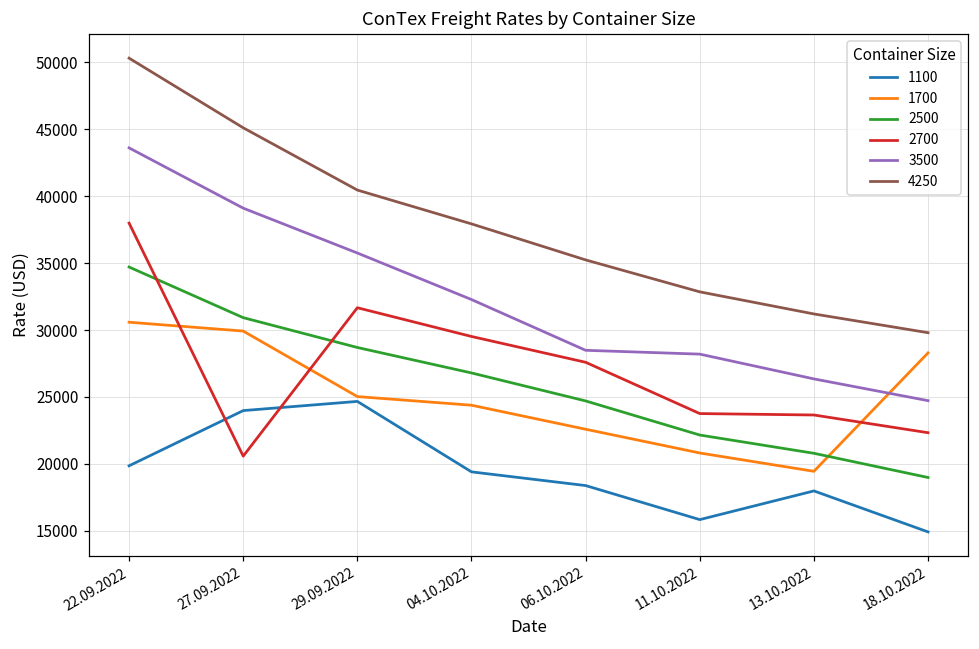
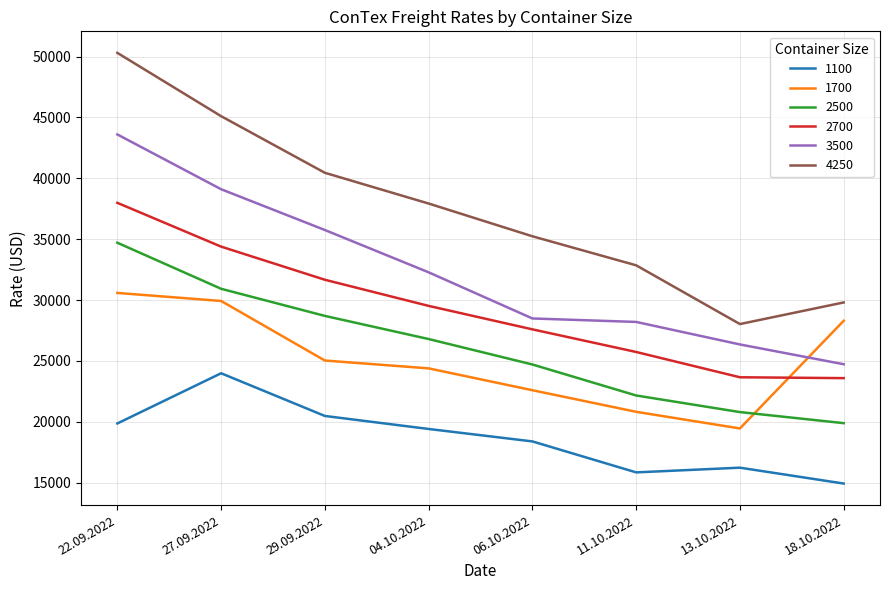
  {
    "1100": {
      "22.09.2022": 19900,
      "27.09.2022": 24000,
-     "29.09.2022": 24700,
+     "29.09.2022": 20500,
      "04.10.2022": 19400,
      "06.10.2022": 18400,
      "11.10.2022": 15800,
-     "13.10.2022": 18000,
+     "13.10.2022": 16200,
      "18.10.2022": 14900
    },
    "1700": {
      "22.09.2022": 30600,
      "27.09.2022": 29900,
      "29.09.2022": 25000,
      "04.10.2022": 24400,
      "06.10.2022": 22600,
      "11.10.2022": 20800,
      "13.10.2022": 19500,
      "18.10.2022": 28300
    },
    "2500": {
      "22.09.2022": 34700,
      "27.09.2022": 30900,
      "29.09.2022": 28700,
      "04.10.2022": 26800,
      "06.10.2022": 24700,
      "11.10.2022": 22200,
      "13.10.2022": 20800,
-     "18.10.2022": 19000
+     "18.10.2022": 19900
    },
    "2700": {
      "22.09.2022": 38000,
-     "27.09.2022": 20600,
+     "27.09.2022": 34400,
      "29.09.2022": 31700,
      "04.10.2022": 29500,
      "06.10.2022": 27600,
-     "11.10.2022": 23800,
+     "11.10.2022": 25700,
      "13.10.2022": 23700,
-     "18.10.2022": 22300
+     "18.10.2022": 23600
    },
    "3500": {
      "22.09.2022": 43600,
      "27.09.2022": 39100,
      "29.09.2022": 35800,
      "04.10.2022": 32300,
      "06.10.2022": 28500,
      "11.10.2022": 28200,
      "13.10.2022": 26400,
      "18.10.2022": 24700
    },
    "4250": {
      "22.09.2022": 50300,
      "27.09.2022": 45100,
      "29.09.2022": 40500,
      "04.10.2022": 37900,
      "06.10.2022": 35200,
      "11.10.2022": 32900,
-     "13.10.2022": 31200,
+     "13.10.2022": 28000,
      "18.10.2022": 29800
    }
  }
